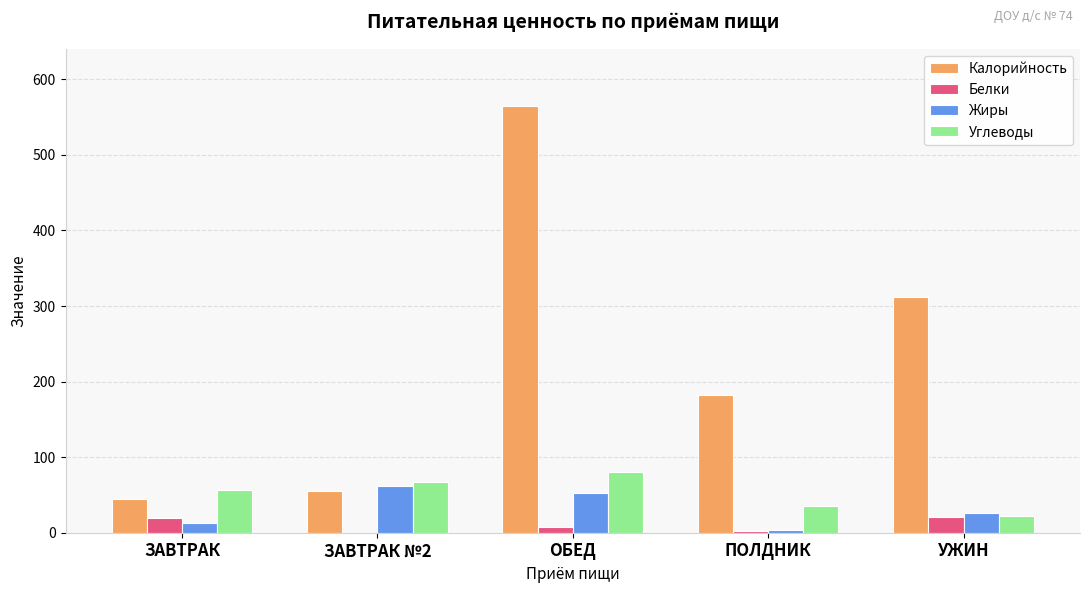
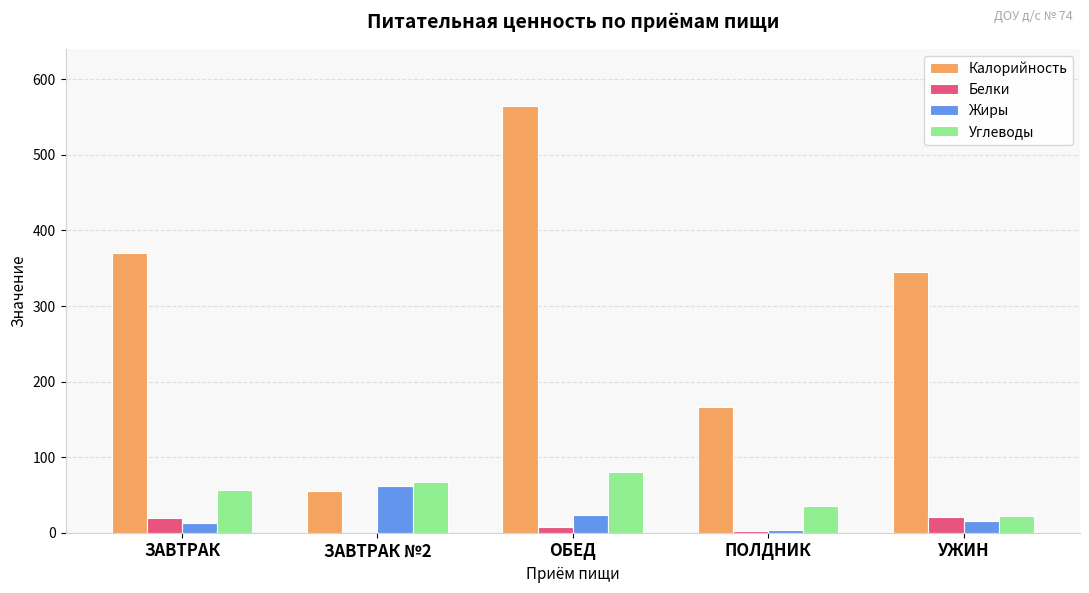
  {
    "Калорийность": {
-     "ЗАВТРАК": 40,
+     "ЗАВТРАК": 370,
      "ЗАВТРАК №2": 60,
      "ОБЕД": 560,
-     "ПОЛДНИК": 180,
-     "УЖИН": 310
+     "ПОЛДНИК": 170,
+     "УЖИН": 350
    },
    "Белки": {
      "ЗАВТРАК": 20,
      "ЗАВТРАК №2": 0,
      "ОБЕД": 10,
      "УЖИН": 20
    },
    "Жиры": {
      "ЗАВТРАК": 10,
      "ЗАВТРАК №2": 60,
-     "ОБЕД": 50,
+     "ОБЕД": 20,
      "ПОЛДНИК": 0,
-     "УЖИН": 30
+     "УЖИН": 20
    },
    "Углеводы": {
      "ЗАВТРАК": 60,
      "ЗАВТРАК №2": 70,
      "ОБЕД": 80,
      "ПОЛДНИК": 40,
      "УЖИН": 20
    }
  }
